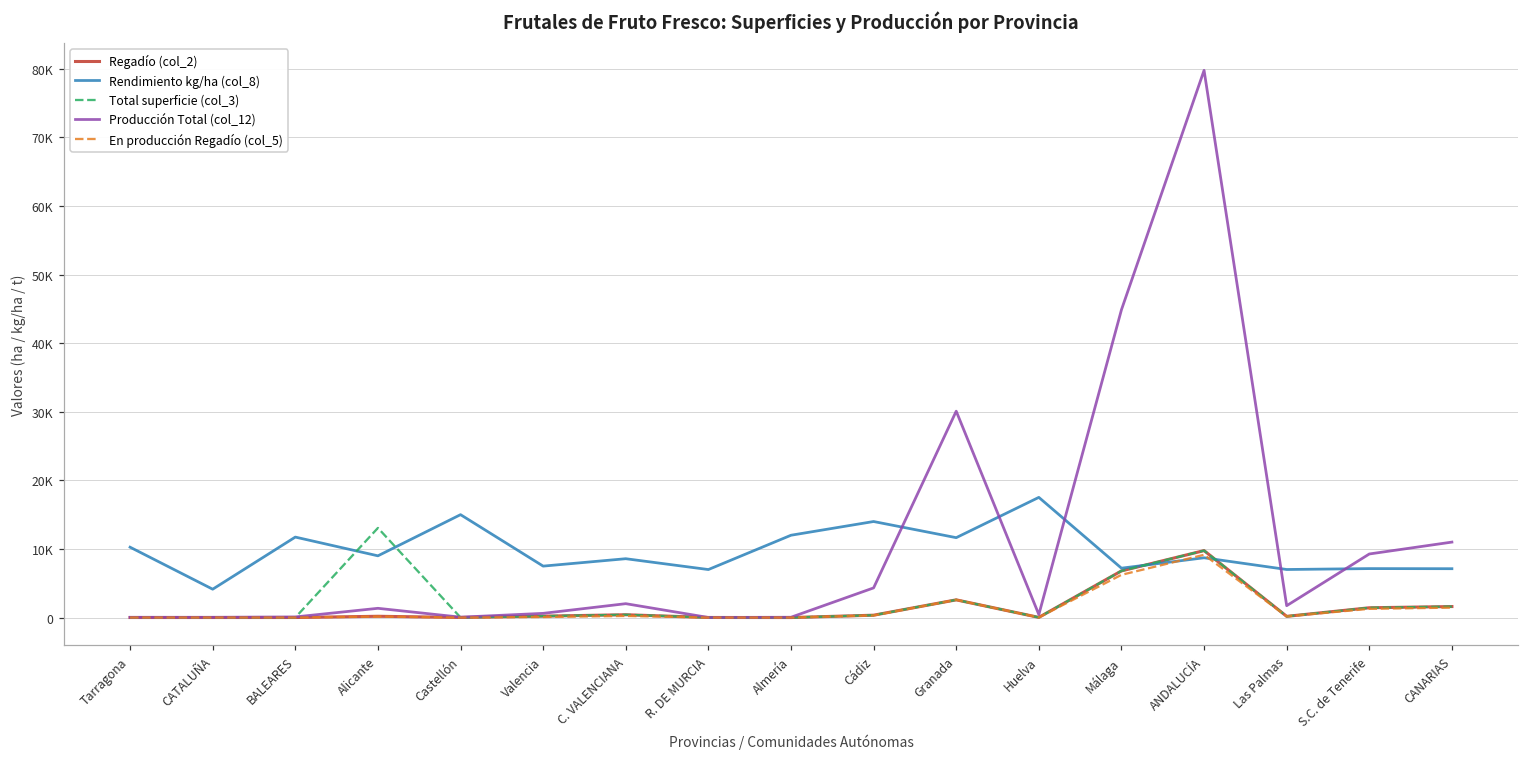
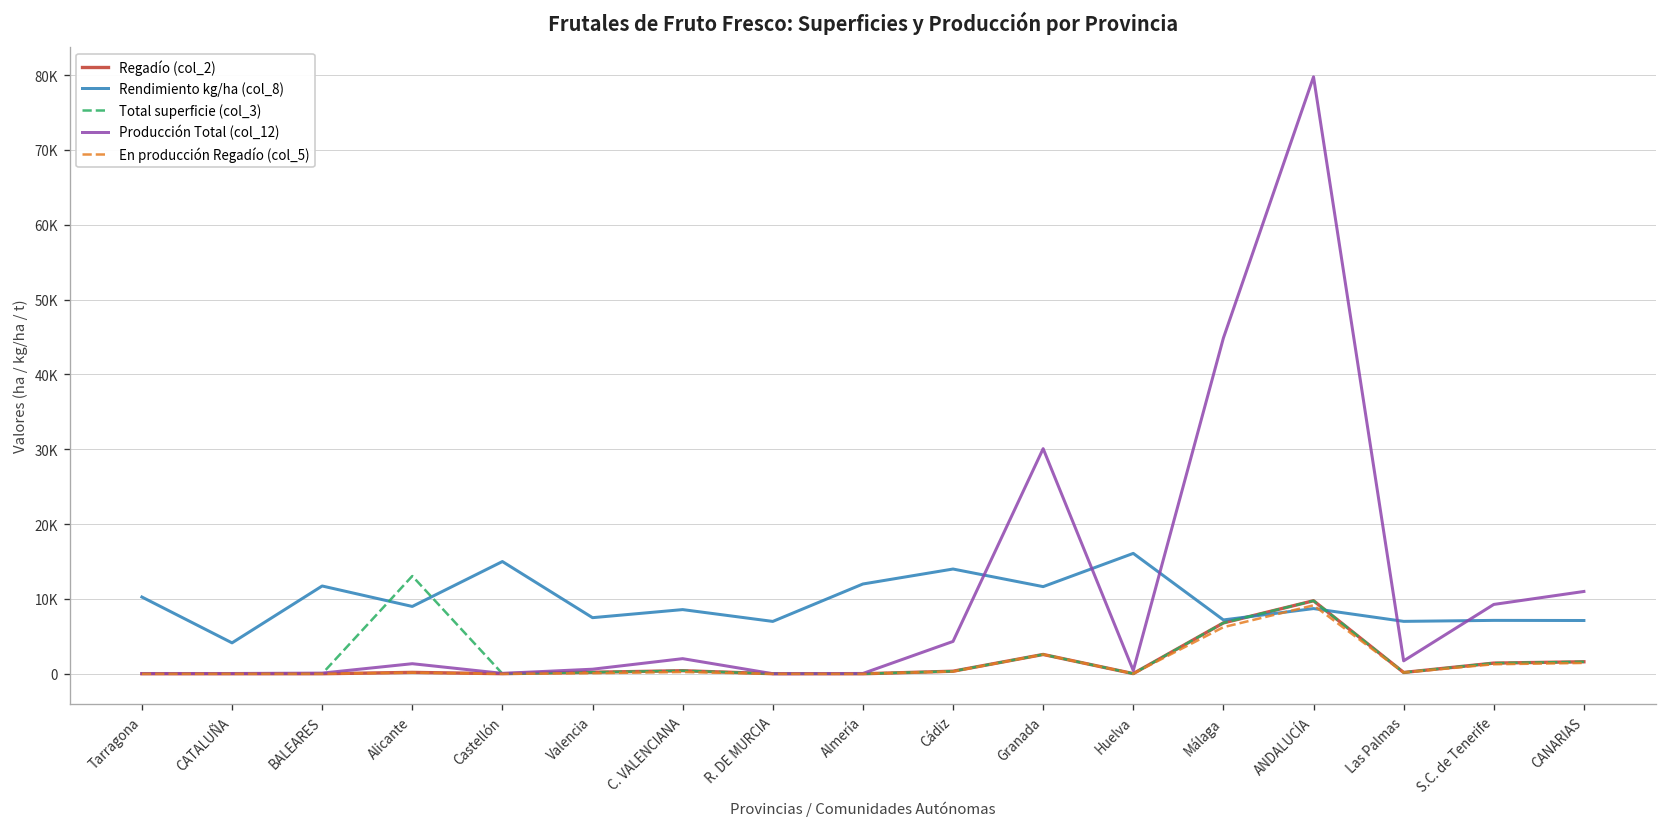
  {
    "Rendimiento kg/ha (col_8)": {
      "Tarragona": 10000,
      "CATALUÑA": 4000,
      "BALEARES": 12000,
      "Alicante": 9000,
      "Castellón": 15000,
      "Valencia": 8000,
      "C. VALENCIANA": 9000,
      "R. DE MURCIA": 7000,
      "Almería": 12000,
      "Cádiz": 14000,
      "Granada": 12000,
-     "Huelva": 18000,
+     "Huelva": 16000,
      "ANDALUCÍA": 9000,
      "Las Palmas": 7000,
      "S.C. de Tenerife": 7000,
      "CANARIAS": 7000
    },
    "Total superficie (col_3)": {
      "Alicante": 13000
    },
    "Producción Total (col_12)": {
      "Alicante": 1000,
      "Valencia": 1000,
      "C. VALENCIANA": 2000,
      "Cádiz": 4000,
      "Granada": 30000,
      "Huelva": 0,
      "Málaga": 45000,
      "ANDALUCÍA": 80000,
      "Las Palmas": 2000,
      "S.C. de Tenerife": 9000,
      "CANARIAS": 11000
    },
    "En producción Regadío (col_5)": {
      "Málaga": 6000,
      "ANDALUCÍA": 9000
    }
  }
